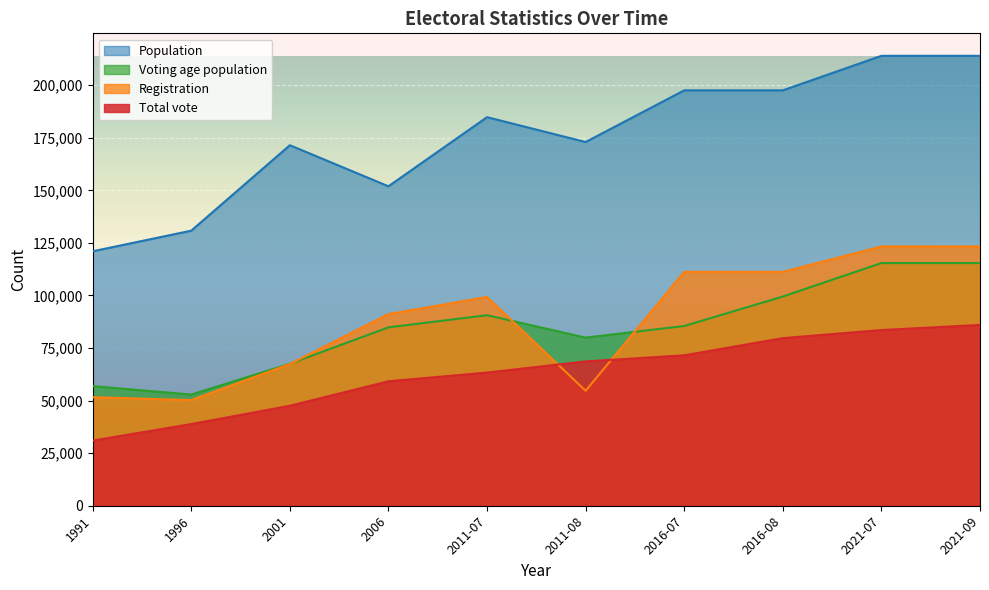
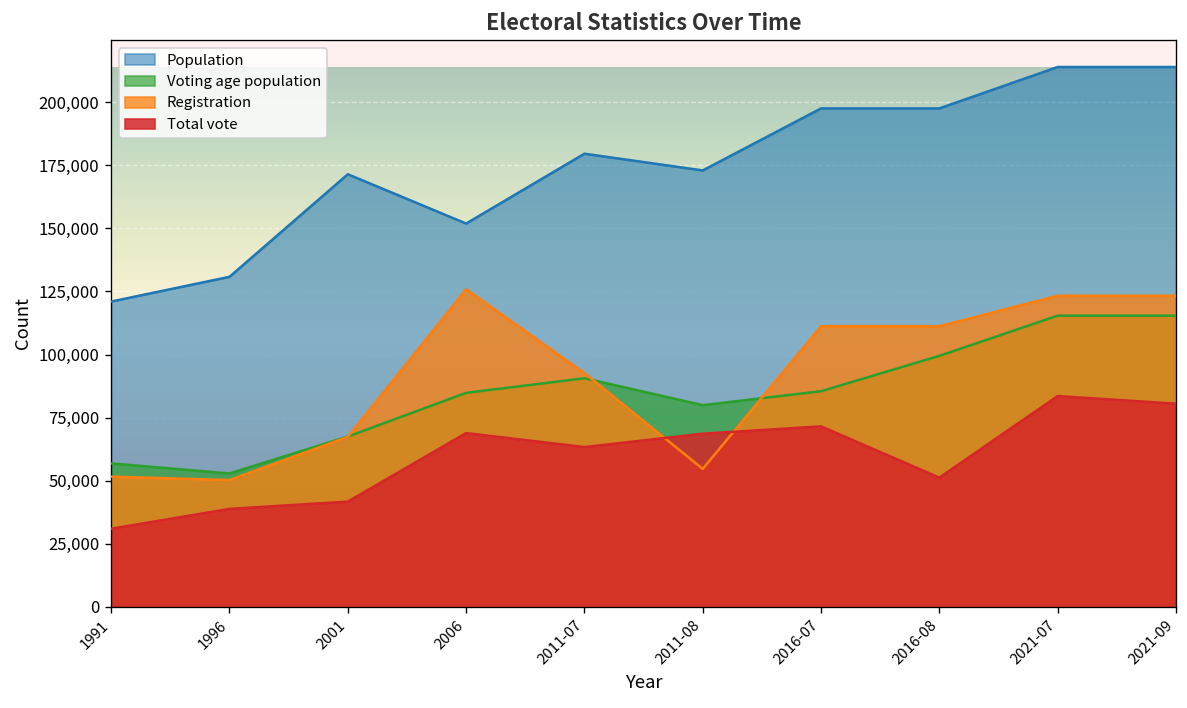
  {
    "Population": {
      "1991": "121,000",
      "1996": "131,000",
      "2001": "171,000",
      "2006": "152,000",
-     "2011-07": "185,000",
+     "2011-07": "180,000",
      "2011-08": "173,000",
      "2016-07": "198,000",
      "2016-08": "198,000",
      "2021-07": "214,000",
      "2021-09": "214,000"
    },
    "Voting age population": {
      "1991": "57,000",
      "1996": "53,000",
      "2006": "85,000",
      "2011-07": "91,000",
      "2011-08": "80,000",
      "2016-07": "85,000",
      "2016-08": "99,000",
      "2021-07": "115,000",
      "2021-09": "115,000"
    },
    "Registration": {
      "1991": "52,000",
      "1996": "50,000",
-     "2006": "91,000",
-     "2011-07": "99,000",
+     "2006": "126,000",
+     "2011-07": "93,000",
      "2011-08": "55,000",
      "2016-07": "111,000",
      "2016-08": "111,000",
      "2021-07": "123,000",
      "2021-09": "123,000"
    },
    "Total vote": {
      "1991": "31,000",
      "1996": "39,000",
-     "2001": "48,000",
-     "2006": "59,000",
+     "2001": "42,000",
+     "2006": "69,000",
      "2011-07": "63,000",
      "2011-08": "69,000",
      "2016-07": "72,000",
-     "2016-08": "80,000",
+     "2016-08": "51,000",
      "2021-07": "84,000",
-     "2021-09": "86,000"
+     "2021-09": "81,000"
    }
  }
